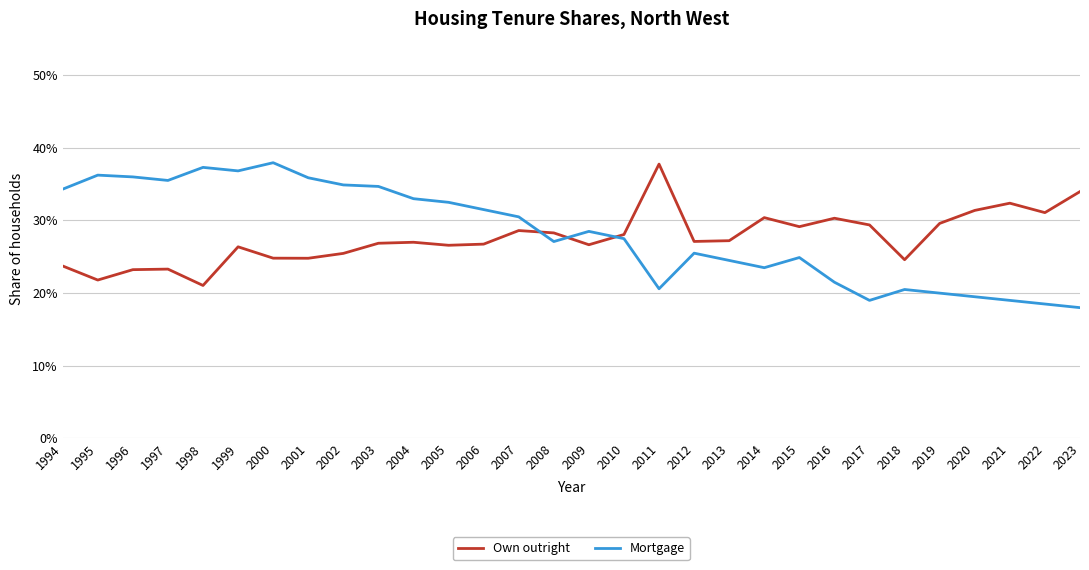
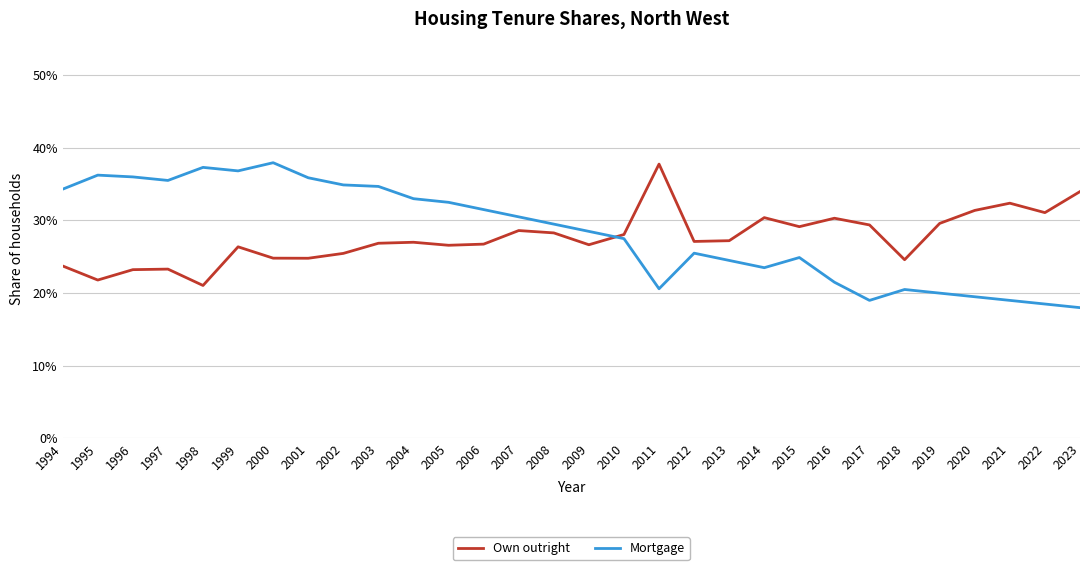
  {
    "Own outright": {
      "1994": "24%",
      "1995": "22%",
      "1996": "23%",
      "1997": "23%",
      "1998": "21%",
      "1999": "26%",
      "2000": "25%",
      "2001": "25%",
      "2002": "25%",
      "2003": "27%",
      "2004": "27%",
      "2005": "27%",
      "2006": "27%",
      "2007": "29%",
      "2008": "28%",
      "2009": "27%",
      "2010": "28%",
      "2011": "38%",
      "2012": "27%",
      "2013": "27%",
      "2014": "30%",
      "2015": "29%",
      "2016": "30%",
      "2017": "29%",
      "2018": "25%",
      "2019": "30%",
      "2020": "31%",
      "2021": "32%",
      "2022": "31%",
      "2023": "34%"
    },
    "Mortgage": {
      "1994": "34%",
      "1995": "36%",
      "1996": "36%",
      "1997": "36%",
      "1998": "37%",
      "1999": "37%",
      "2000": "38%",
      "2001": "36%",
      "2002": "35%",
      "2003": "35%",
      "2004": "33%",
      "2005": "33%",
      "2006": "32%",
      "2007": "31%",
-     "2008": "27%",
+     "2008": "30%",
      "2009": "28%",
      "2010": "28%",
      "2011": "21%",
      "2012": "26%",
      "2013": "25%",
      "2014": "24%",
      "2015": "25%",
      "2016": "22%",
      "2017": "19%",
      "2018": "21%",
      "2019": "20%",
      "2020": "20%",
      "2021": "19%",
      "2022": "19%",
      "2023": "18%"
    }
  }
